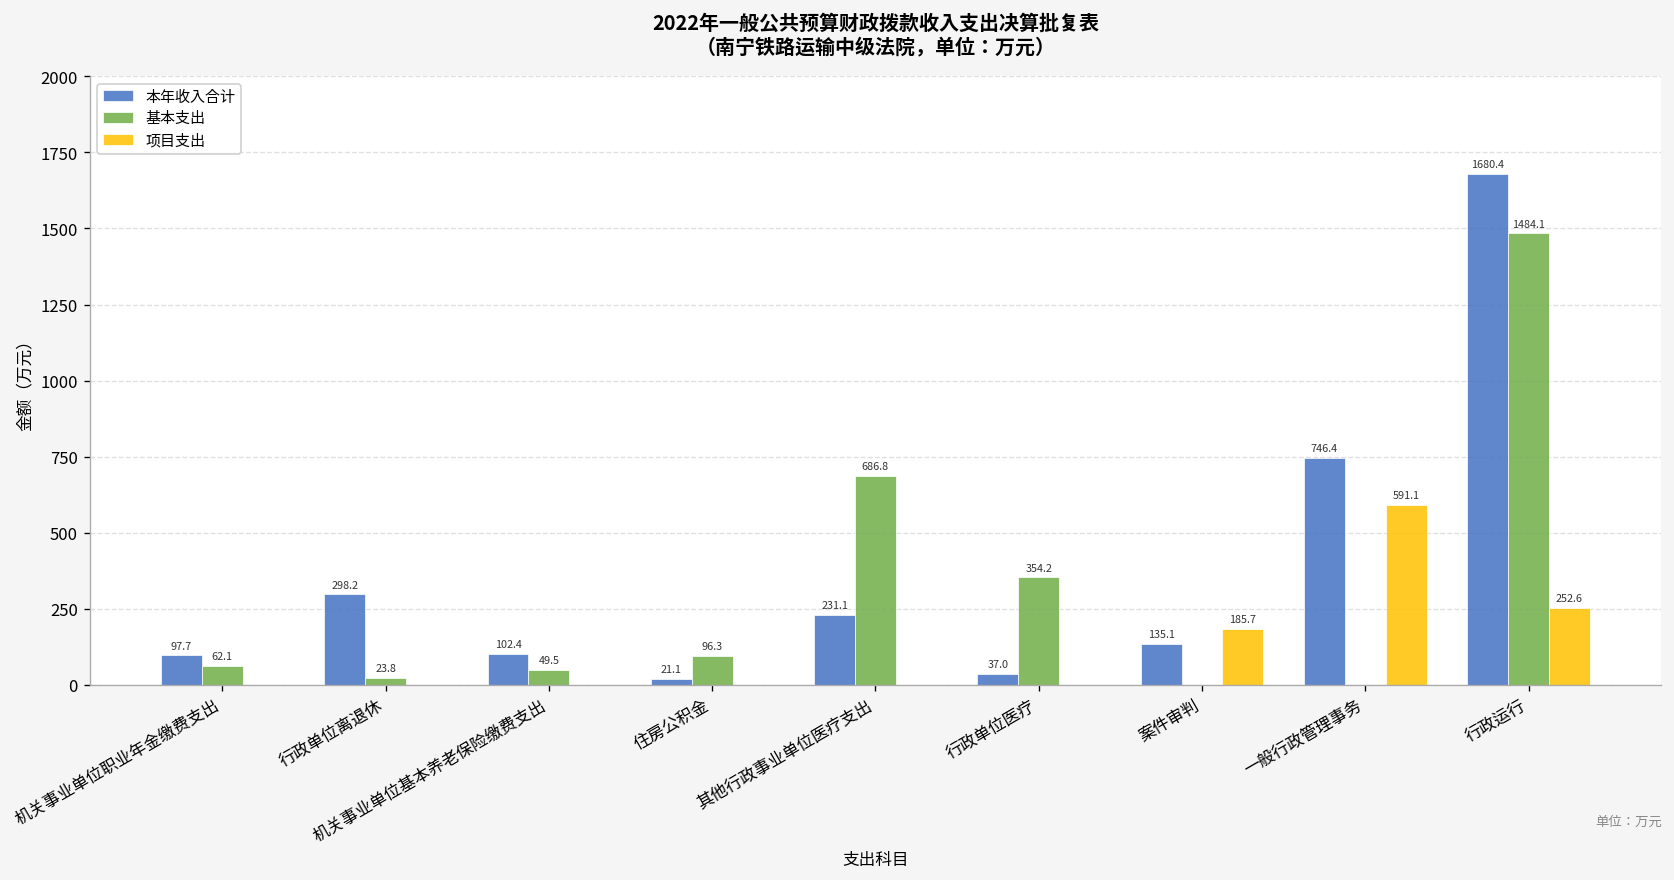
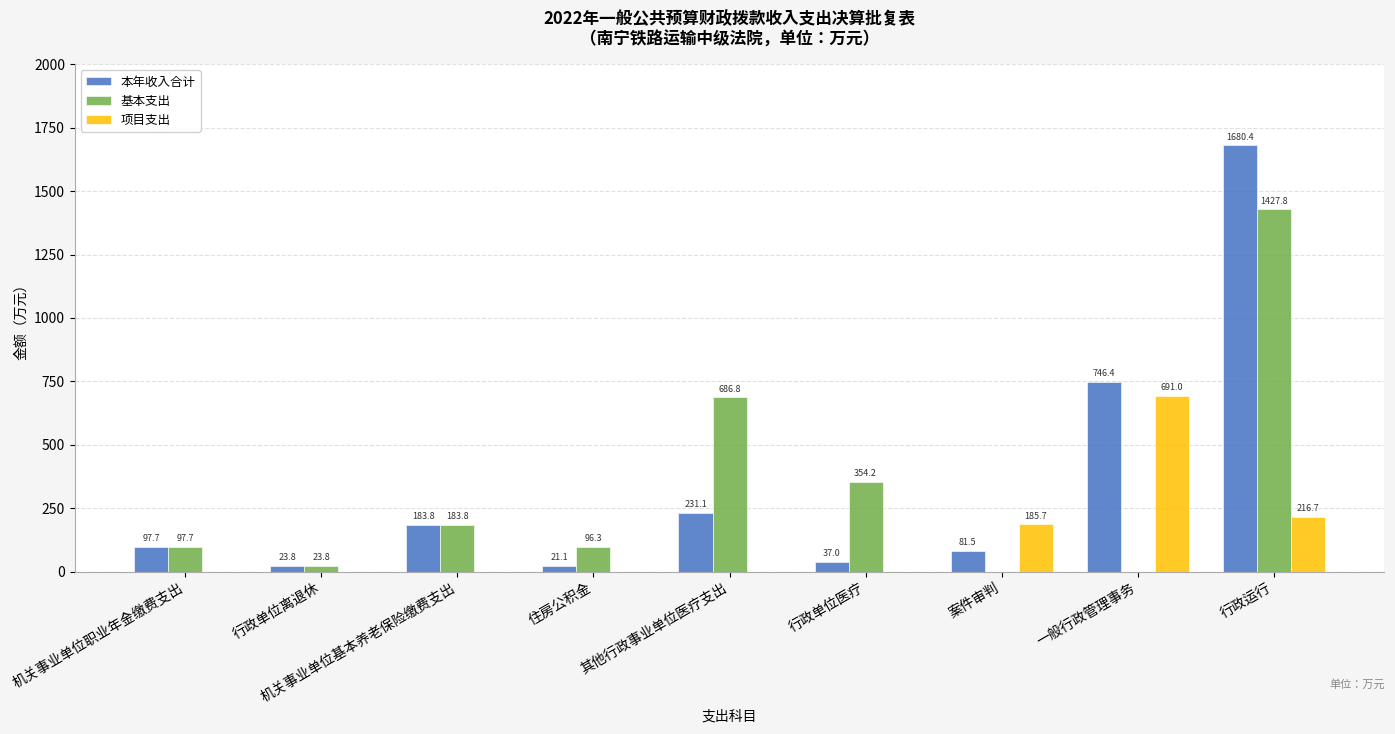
  {
    "本年收入合计": {
      "机关事业单位职业年金缴费支出": 97.7,
-     "行政单位离退休": 298.2,
-     "机关事业单位基本养老保险缴费支出": 102.4,
+     "行政单位离退休": 23.8,
+     "机关事业单位基本养老保险缴费支出": 183.8,
      "住房公积金": 21.1,
      "其他行政事业单位医疗支出": 231.1,
      "行政单位医疗": 37.0,
-     "案件审判": 135.1,
+     "案件审判": 81.5,
      "一般行政管理事务": 746.4,
      "行政运行": 1680.4
    },
    "基本支出": {
-     "机关事业单位职业年金缴费支出": 62.1,
+     "机关事业单位职业年金缴费支出": 97.7,
      "行政单位离退休": 23.8,
-     "机关事业单位基本养老保险缴费支出": 49.5,
+     "机关事业单位基本养老保险缴费支出": 183.8,
      "住房公积金": 96.3,
      "其他行政事业单位医疗支出": 686.8,
      "行政单位医疗": 354.2,
-     "行政运行": 1484.1
+     "行政运行": 1427.8
    },
    "项目支出": {
      "案件审判": 185.7,
-     "一般行政管理事务": 591.1,
-     "行政运行": 252.6
+     "一般行政管理事务": 691.0,
+     "行政运行": 216.7
    }
  }
